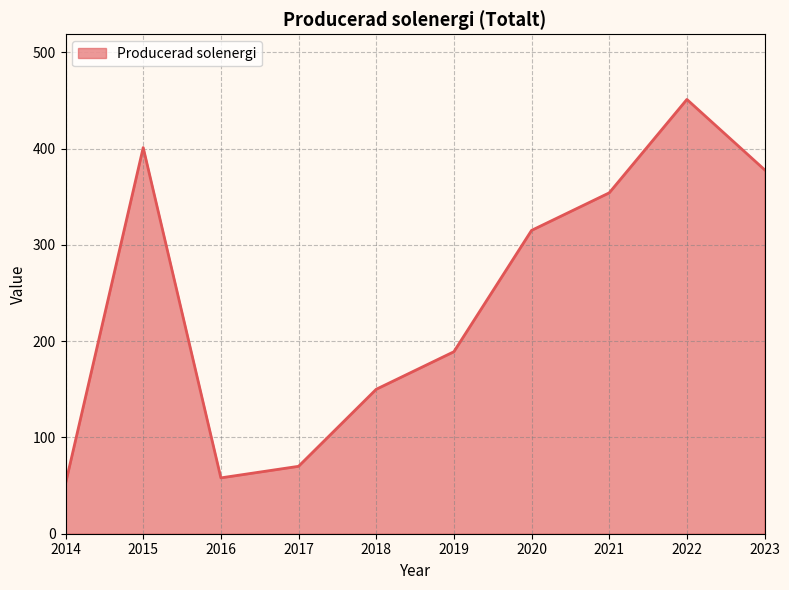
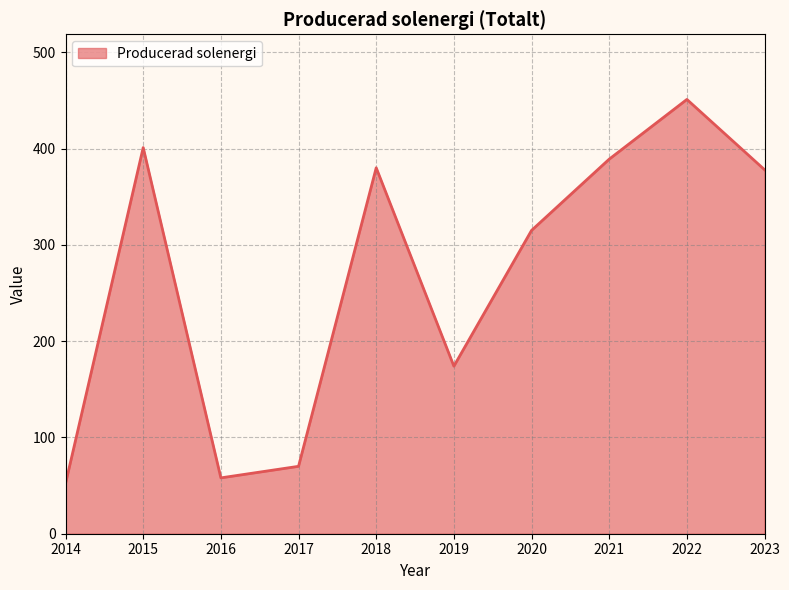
  {
    "2014": 50,
    "2015": 400,
    "2016": 60,
    "2017": 70,
-   "2018": 150,
-   "2019": 190,
+   "2018": 380,
+   "2019": 170,
    "2020": 320,
-   "2021": 350,
+   "2021": 390,
    "2022": 450,
    "2023": 380
  }
